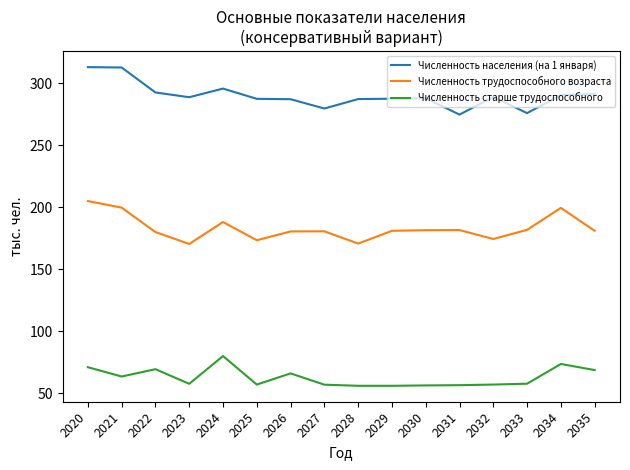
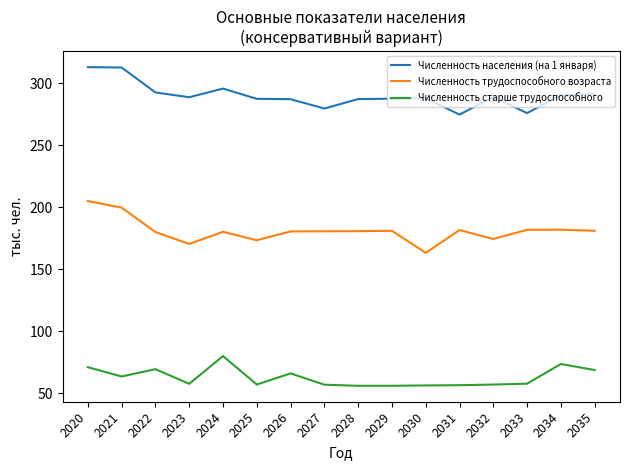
  {
    "Численность населения (на 1 января)": {
      "2020": 313,
      "2021": 313,
      "2022": 293,
      "2023": 289,
      "2024": 296,
      "2025": 287,
      "2026": 287,
      "2027": 280,
      "2028": 287,
      "2031": 275,
      "2033": 276
    },
    "Численность трудоспособного возраста": {
      "2020": 205,
      "2021": 200,
      "2022": 180,
      "2023": 170,
-     "2024": 188,
+     "2024": 180,
      "2025": 173,
      "2026": 181,
      "2027": 181,
-     "2028": 171,
+     "2028": 181,
      "2029": 181,
-     "2030": 182,
+     "2030": 163,
      "2031": 182,
      "2032": 174,
      "2033": 182,
-     "2034": 200,
+     "2034": 182,
      "2035": 181
    },
    "Численность старше трудоспособного": {
      "2020": 71,
      "2021": 64,
      "2022": 69,
      "2023": 58,
      "2024": 80,
      "2025": 57,
      "2026": 66,
      "2027": 57,
      "2028": 56,
      "2029": 56,
      "2030": 56,
      "2031": 57,
      "2032": 57,
      "2033": 58,
      "2034": 74,
      "2035": 69
    }
  }
